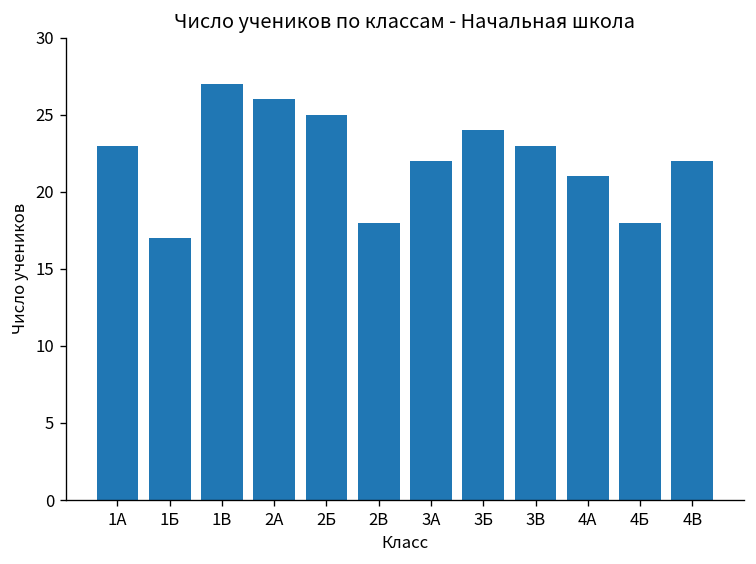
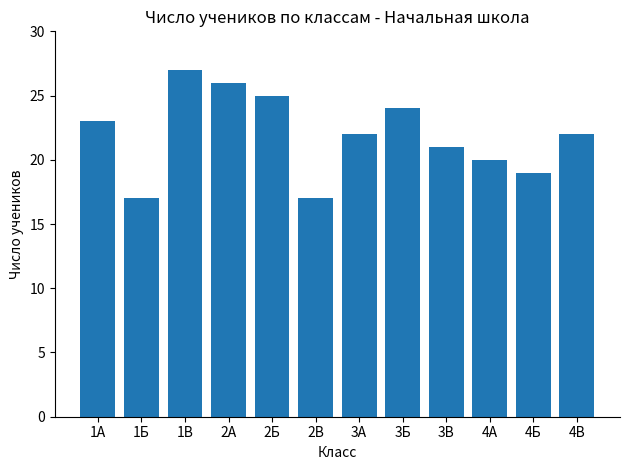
  {
    "1А": 23,
    "1Б": 17,
    "1В": 27,
    "2А": 26,
    "2Б": 25,
-   "2В": 18,
+   "2В": 17,
    "3А": 22,
    "3Б": 24,
-   "3В": 23,
-   "4А": 21,
-   "4Б": 18,
+   "3В": 21,
+   "4А": 20,
+   "4Б": 19,
    "4В": 22
  }
